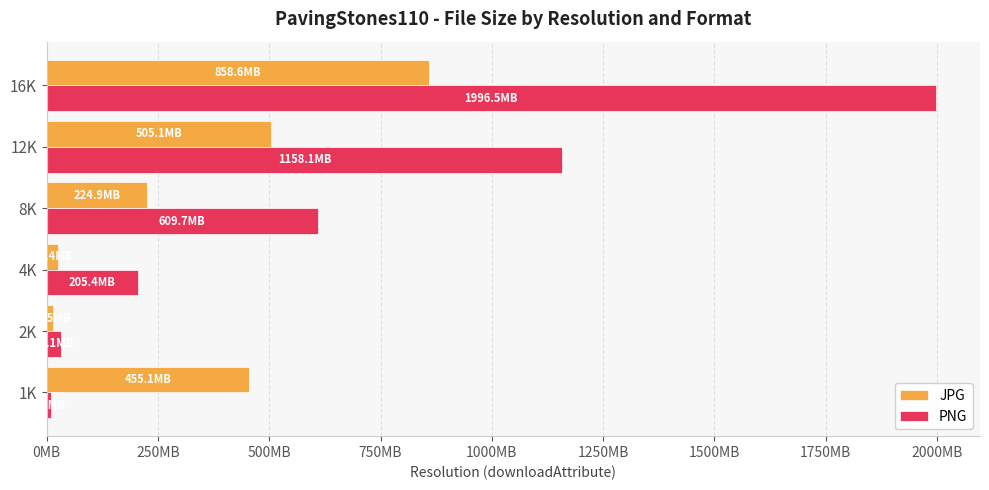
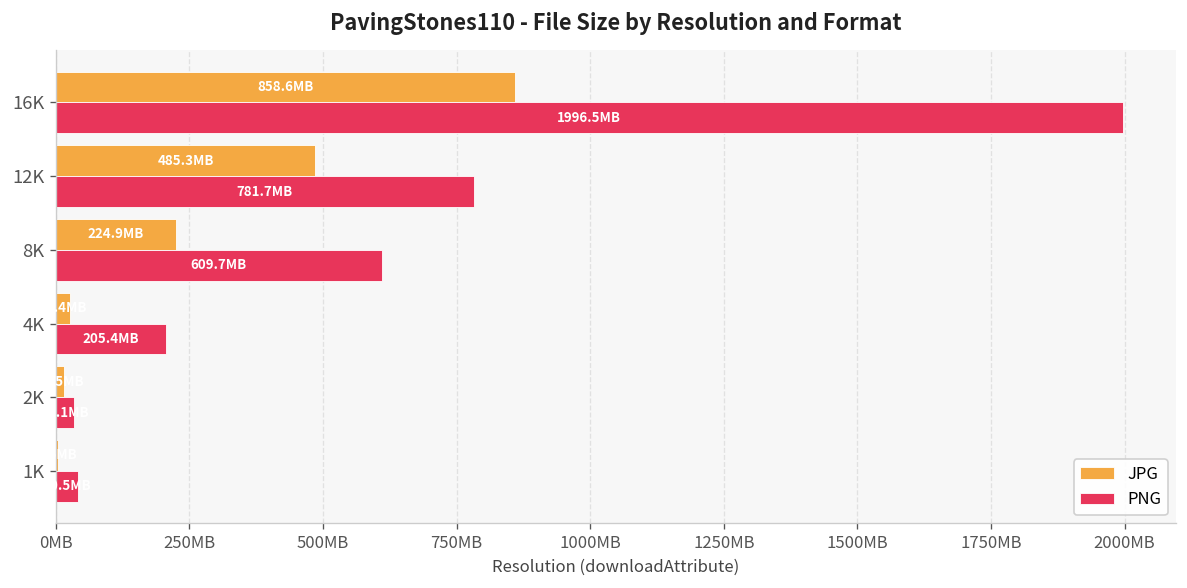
  {
    "JPG": {
-     "12K": "505.1",
-     "1K": "460MB"
+     "12K": "485.3",
+     "1K": "0MB"
    },
    "PNG": {
-     "12K": "1158.1",
-     "1K": "10MB"
+     "12K": "781.7",
+     "1K": "40MB"
    }
  }
